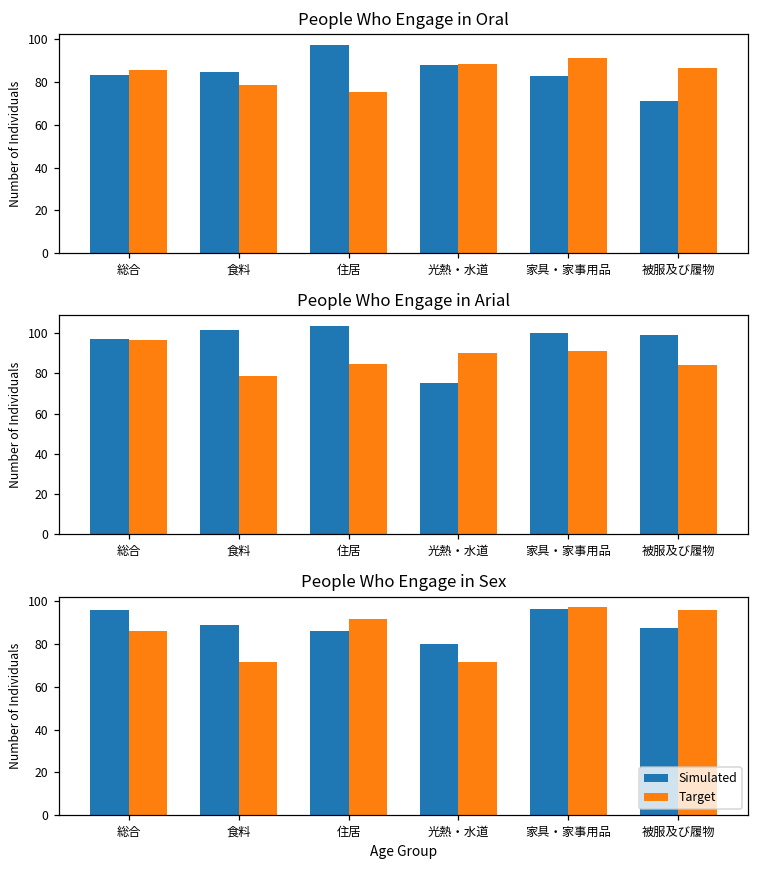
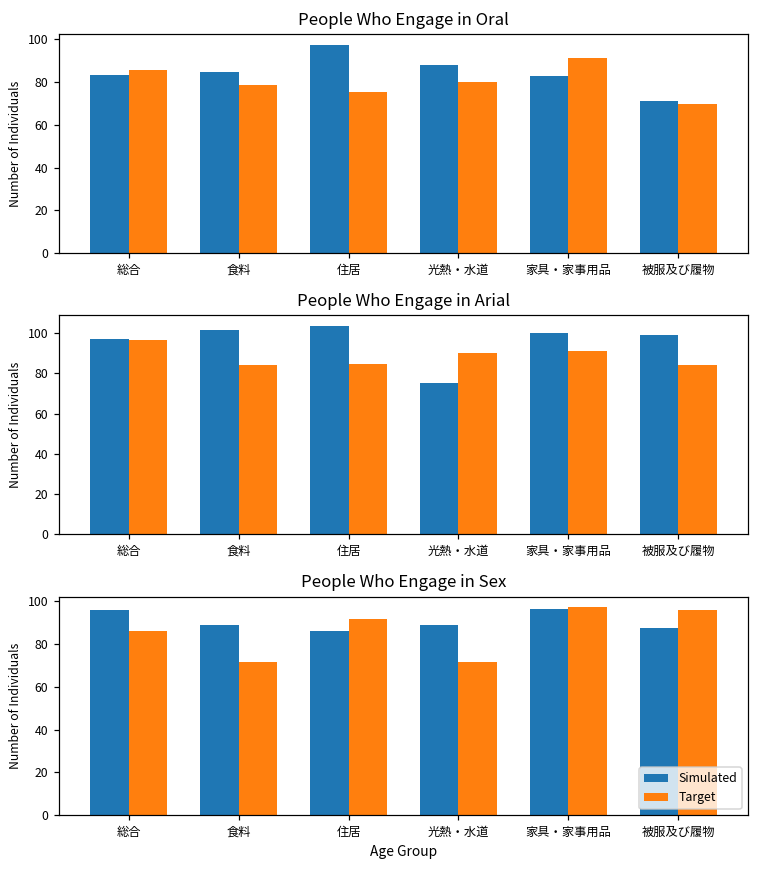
  {
    "People Who Engage in Oral": {
      "Simulated": {
        "総合": 83,
        "食料": 84,
        "住居": 97,
        "光熱・水道": 88,
        "家具・家事用品": 83,
        "被服及び履物": 71
      },
      "Target": {
        "総合": 86,
        "食料": 79,
        "住居": 75,
-       "光熱・水道": 89,
+       "光熱・水道": 80,
        "家具・家事用品": 91,
-       "被服及び履物": 86
+       "被服及び履物": 70
      }
    },
    "People Who Engage in Arial": {
      "Simulated": {
        "総合": 97,
        "食料": 102,
        "住居": 104,
        "光熱・水道": 75,
        "家具・家事用品": 100,
        "被服及び履物": 99
      },
      "Target": {
        "総合": 97,
-       "食料": 79,
+       "食料": 84,
        "住居": 85,
        "光熱・水道": 90,
        "家具・家事用品": 91,
        "被服及び履物": 84
      }
    },
    "People Who Engage in Sex": {
      "Simulated": {
        "総合": 96,
        "食料": 89,
        "住居": 86,
-       "光熱・水道": 80,
+       "光熱・水道": 89,
        "家具・家事用品": 96,
        "被服及び履物": 87
      },
      "Target": {
        "総合": 86,
        "食料": 72,
        "住居": 92,
        "光熱・水道": 72,
        "家具・家事用品": 97,
        "被服及び履物": 96
      }
    }
  }
